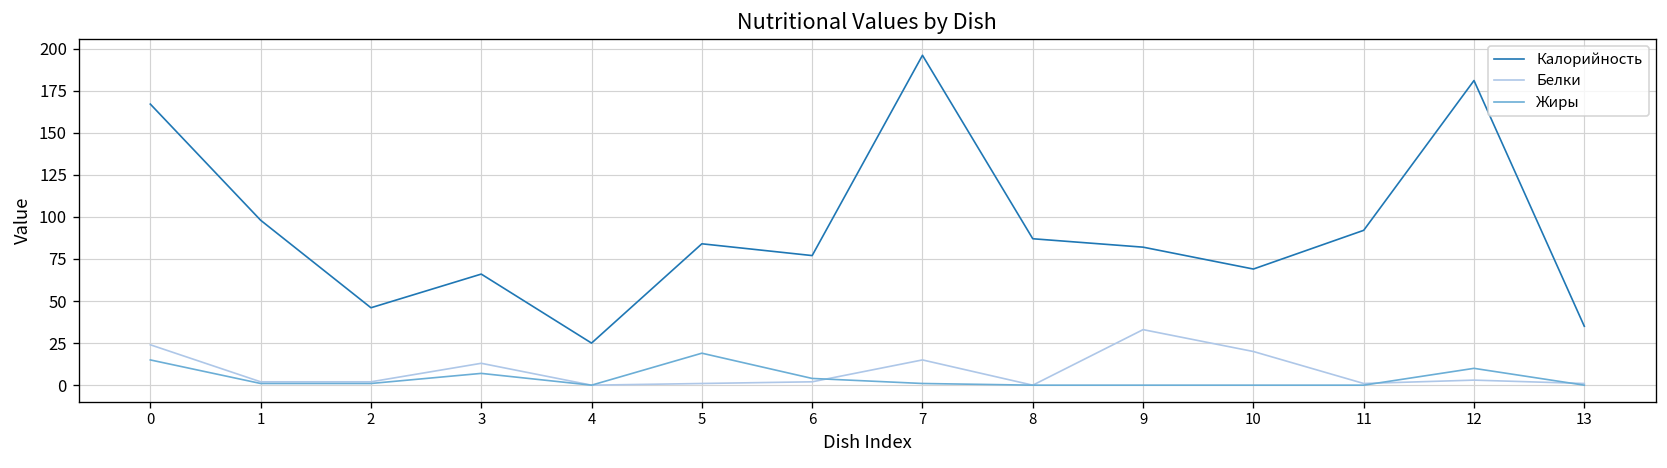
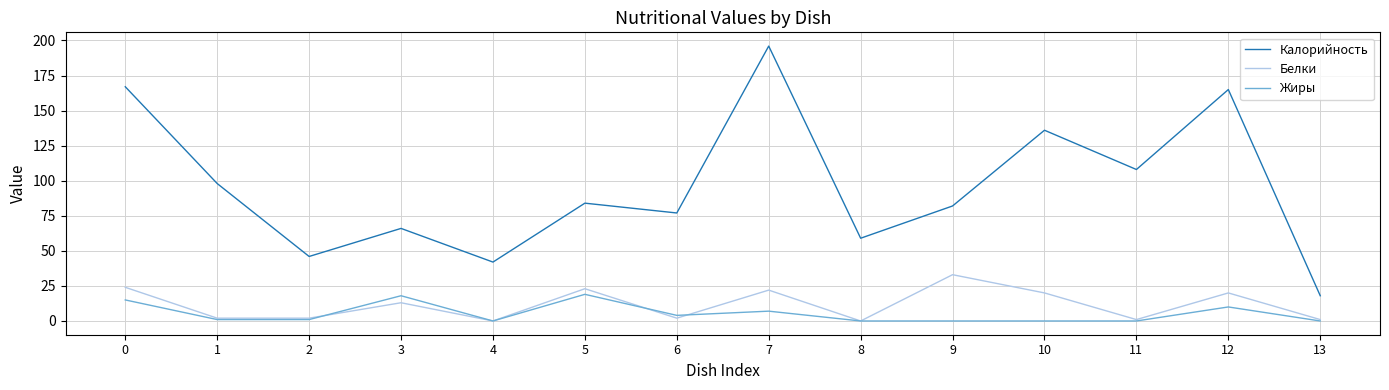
  {
    "Калорийность": {
      "0": 167,
      "1": 98,
      "2": 46,
      "3": 66,
-     "4": 25,
+     "4": 42,
      "5": 84,
      "6": 77,
      "7": 196,
-     "8": 87,
+     "8": 59,
      "9": 82,
-     "10": 69,
-     "11": 92,
-     "12": 181,
-     "13": 35
+     "10": 136,
+     "11": 108,
+     "12": 165,
+     "13": 18
    },
    "Белки": {
      "0": 24,
      "3": 13,
-     "5": 1,
+     "5": 23,
      "6": 2,
-     "7": 15,
+     "7": 22,
      "9": 33,
      "10": 20,
-     "12": 3
+     "12": 20
    },
    "Жиры": {
      "0": 15,
-     "3": 7,
+     "3": 18,
      "5": 19,
      "6": 4,
-     "7": 1,
+     "7": 7,
      "9": 0,
      "10": 0,
      "12": 10
    }
  }
